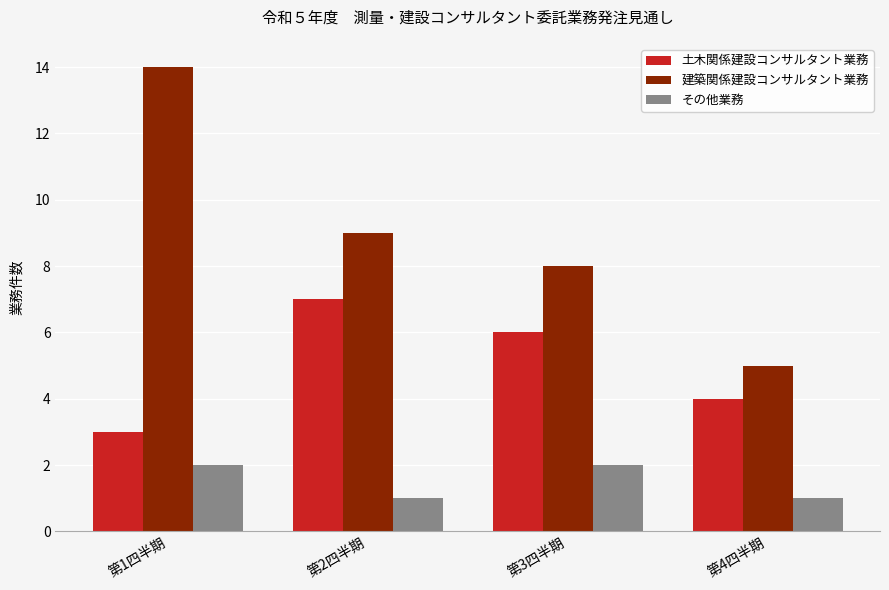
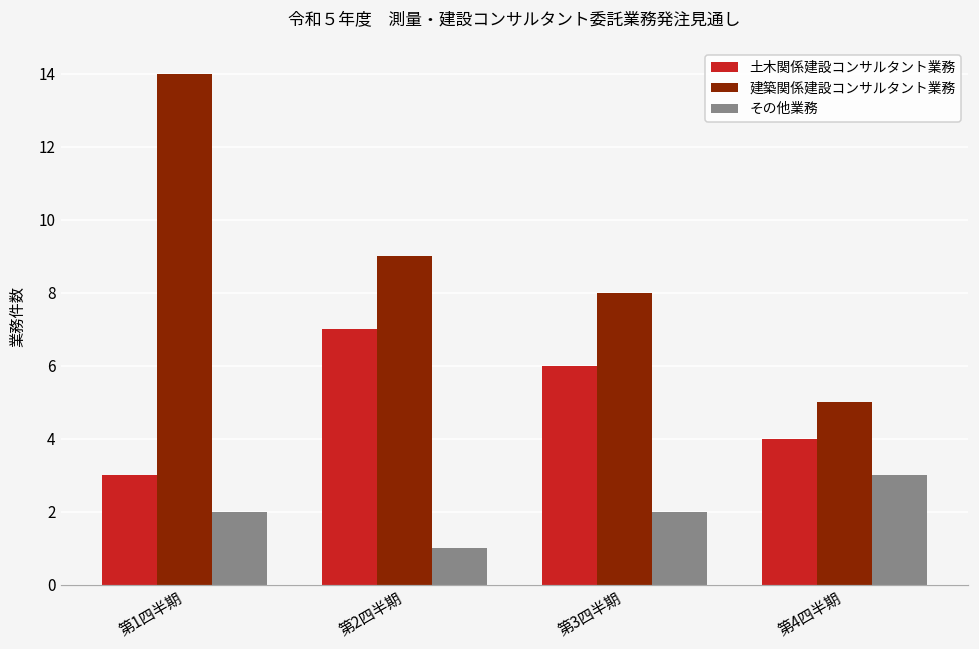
  {
    "土木関係建設コンサルタント業務": {
      "第1四半期": 3,
      "第2四半期": 7,
      "第3四半期": 6,
      "第4四半期": 4
    },
    "建築関係建設コンサルタント業務": {
      "第1四半期": 14,
      "第2四半期": 9,
      "第3四半期": 8,
      "第4四半期": 5
    },
    "その他業務": {
      "第1四半期": 2,
      "第2四半期": 1,
      "第3四半期": 2,
-     "第4四半期": 1
+     "第4四半期": 3
    }
  }
